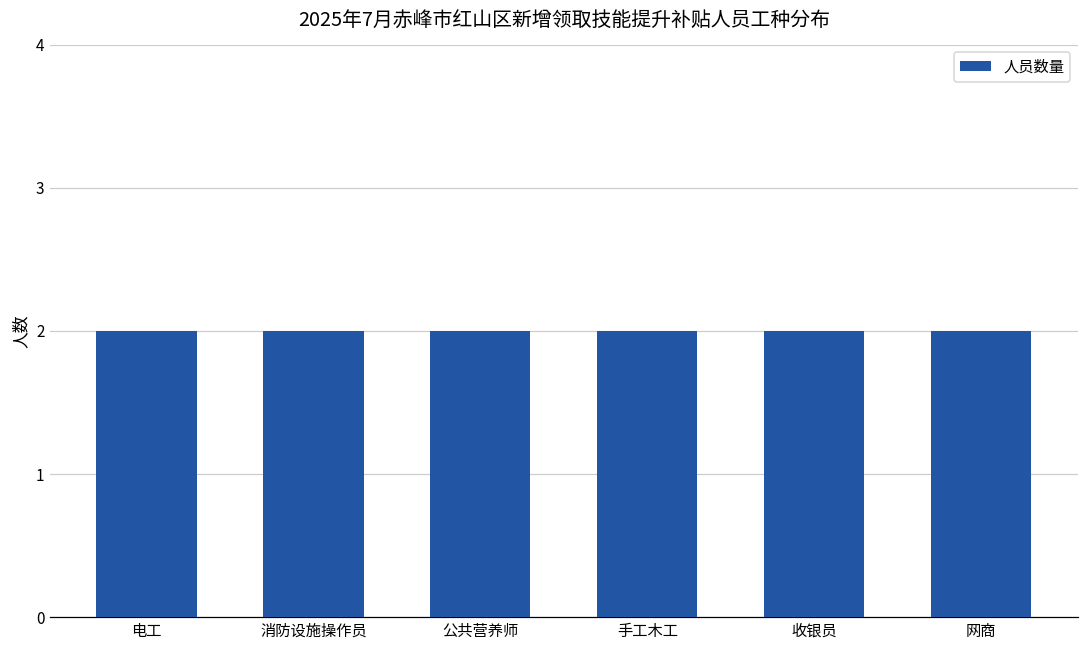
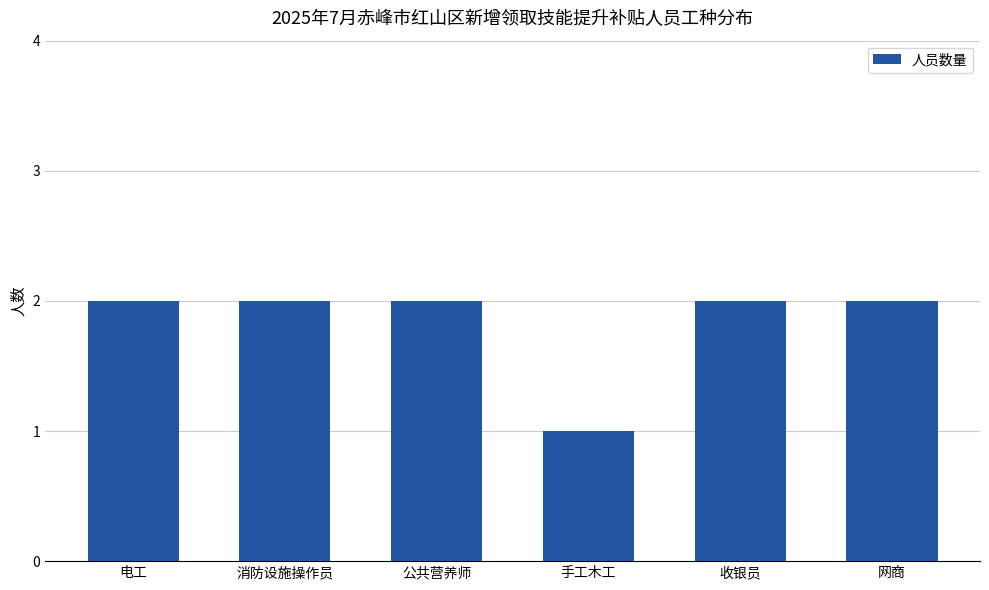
  {
    "电工": 2,
    "消防设施操作员": 2,
    "公共营养师": 2,
-   "手工木工": 2,
+   "手工木工": 1,
    "收银员": 2,
    "网商": 2
  }
